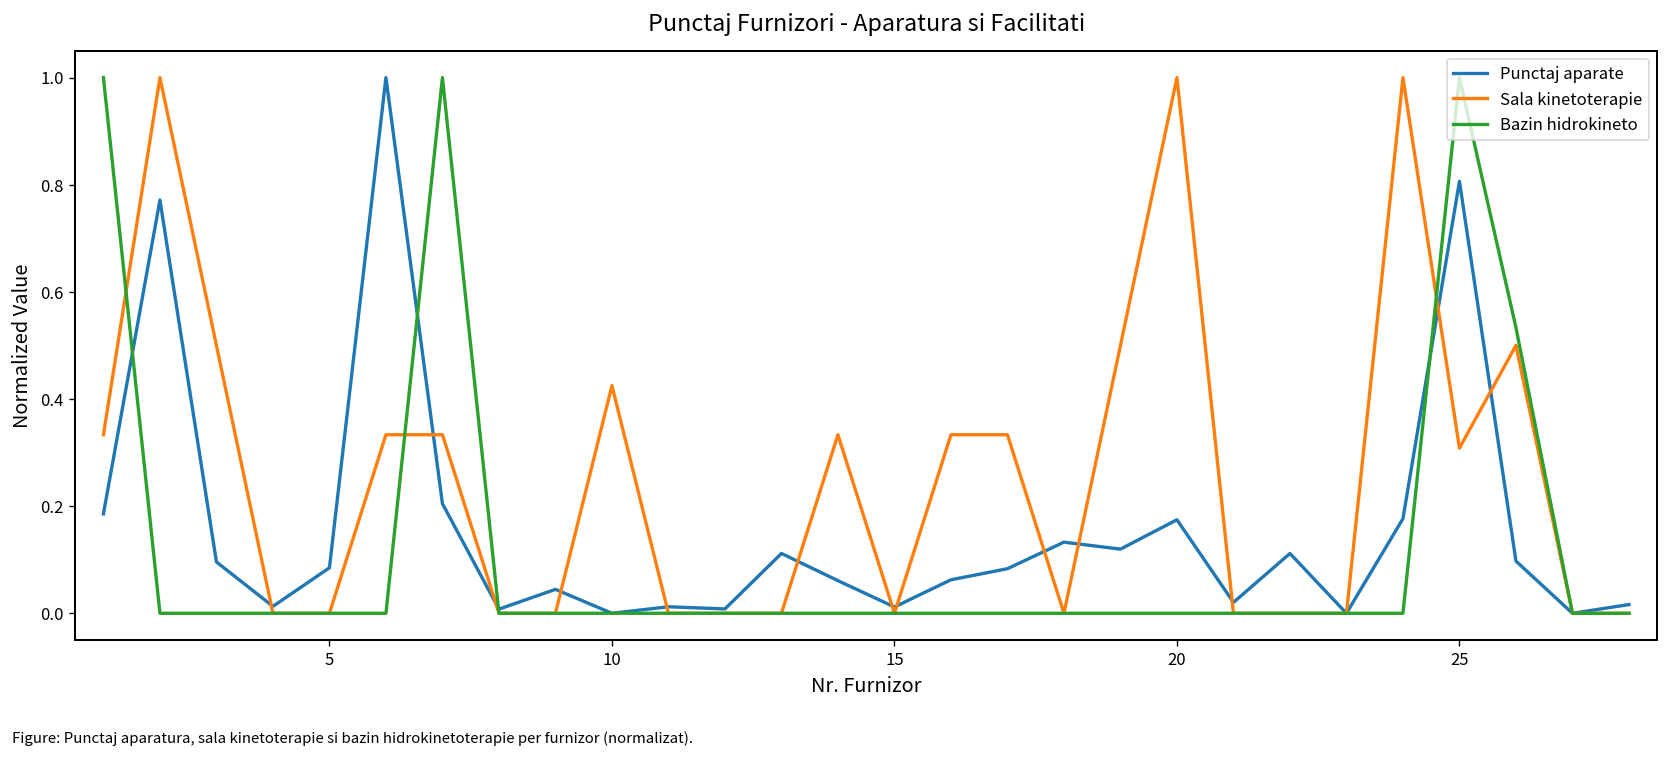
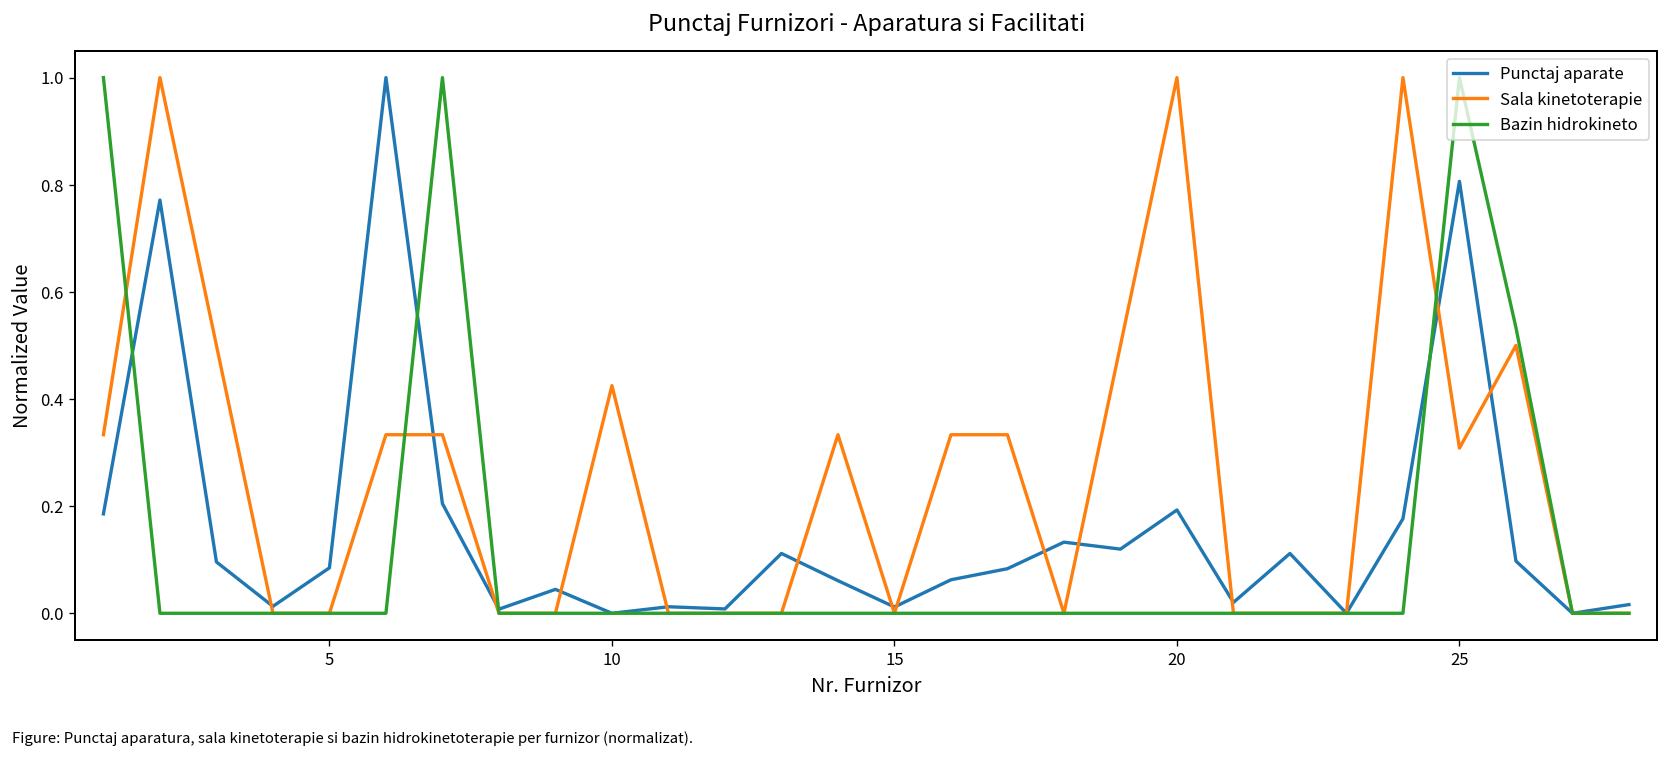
  {
    "Punctaj aparate": {
      "5": 0.08,
      "15": 0.01,
-     "20": 0.17,
+     "20": 0.19,
      "25": 0.81
    },
    "Sala kinetoterapie": {
      "10": 0.43,
      "20": 1.00,
      "25": 0.31
    },
    "Bazin hidrokineto": {
      "20": 0.00
    }
  }
